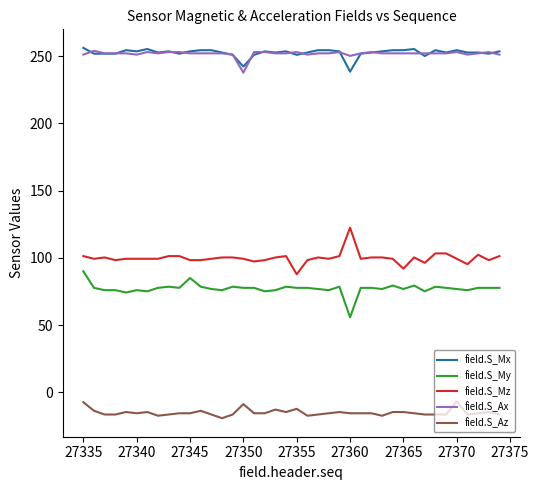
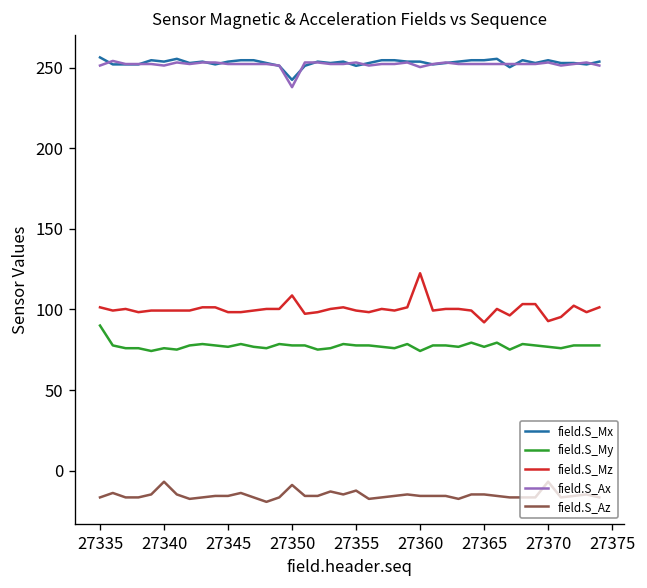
  {
    "field.S_Mx": {
      "27335": 256,
      "27340": 254,
      "27350": 242,
      "27355": 251,
-     "27360": 239,
+     "27360": 254,
      "27365": 255
    },
    "field.S_My": {
      "27335": 90,
      "27340": 76,
-     "27345": 85,
+     "27345": 77,
      "27350": 78,
      "27355": 78,
-     "27360": 56,
+     "27360": 74,
      "27365": 77,
      "27370": 77
    },
    "field.S_Mz": {
      "27335": 101,
      "27340": 99,
      "27345": 98,
-     "27350": 99,
-     "27355": 88,
+     "27350": 109,
+     "27355": 99,
      "27360": 122,
      "27365": 92,
-     "27370": 99
+     "27370": 93
    },
    "field.S_Ax": {
      "27335": 251,
      "27340": 251,
      "27350": 238,
      "27355": 253,
      "27360": 250,
      "27365": 252
    },
    "field.S_Az": {
-     "27335": -7,
-     "27340": -16,
+     "27335": -17,
+     "27340": -7,
      "27345": -16,
      "27350": -9,
      "27355": -12,
      "27360": -16,
      "27365": -15
    }
  }
